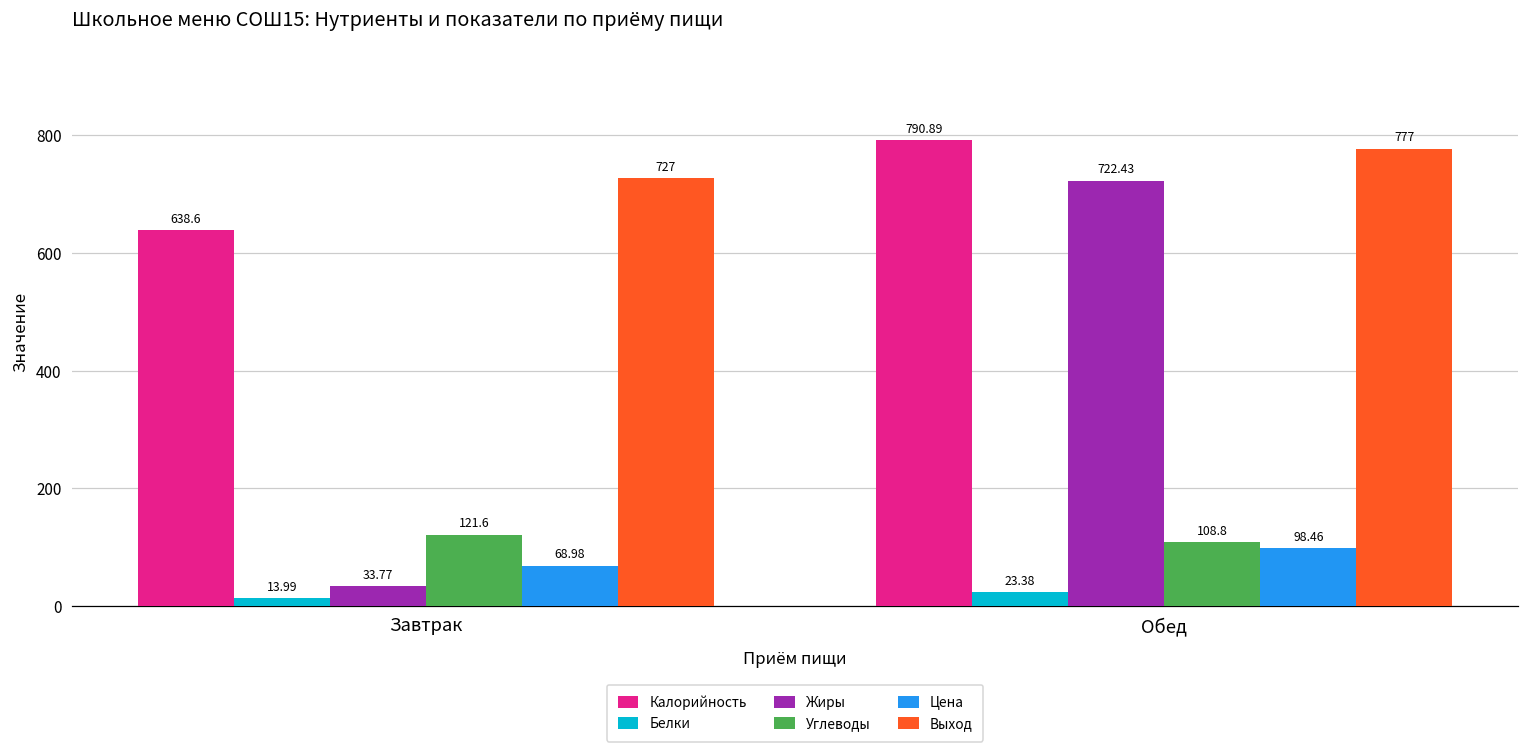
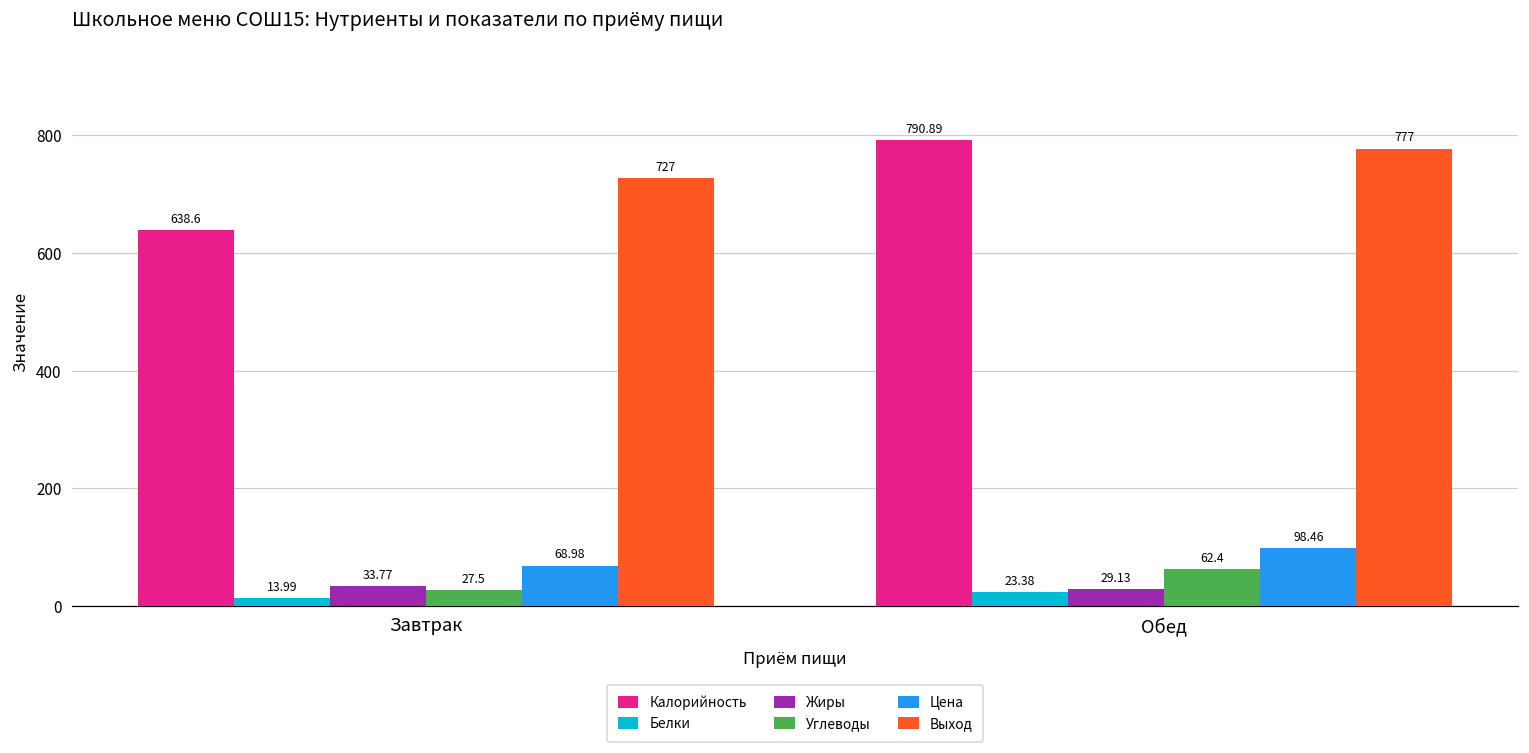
  {
    "Калорийность": {
      "Завтрак": 638.6,
      "Обед": 790.89
    },
    "Жиры": {
      "Завтрак": 33.77,
-     "Обед": 722.43
+     "Обед": 29.13
    },
    "Углеводы": {
-     "Завтрак": 121.6,
-     "Обед": 108.8
+     "Завтрак": 27.5,
+     "Обед": 62.4
    },
    "Выход": {
      "Завтрак": 727,
      "Обед": 777
    }
  }
